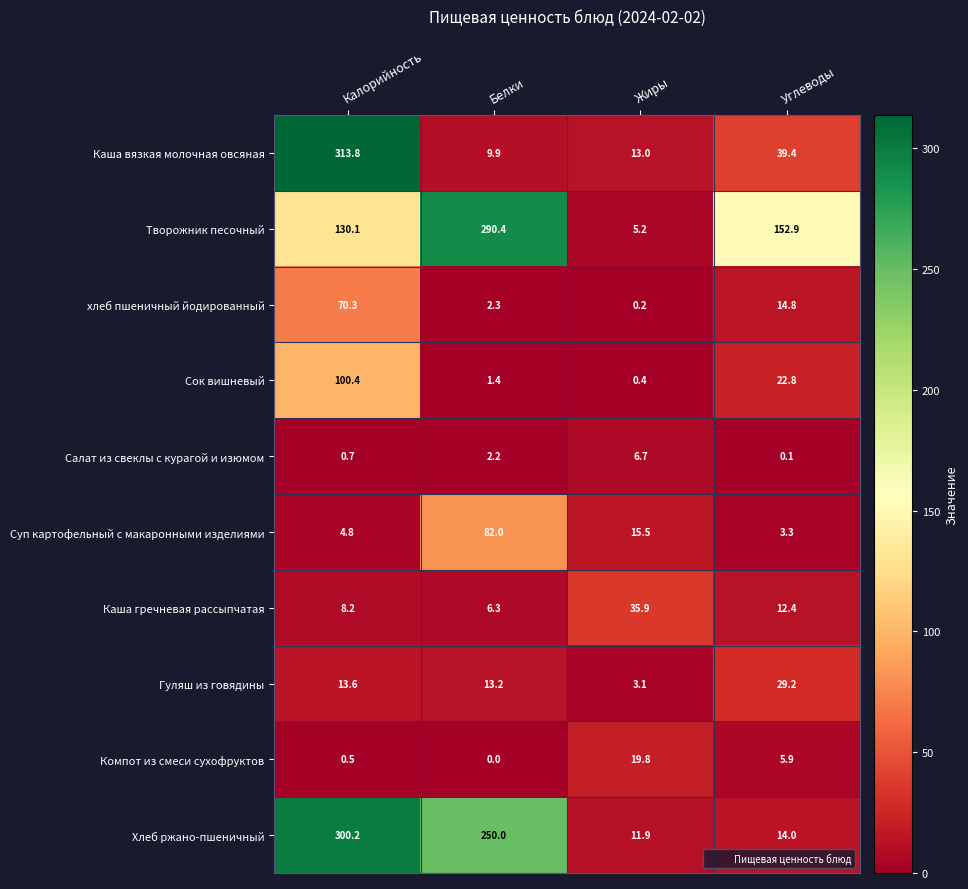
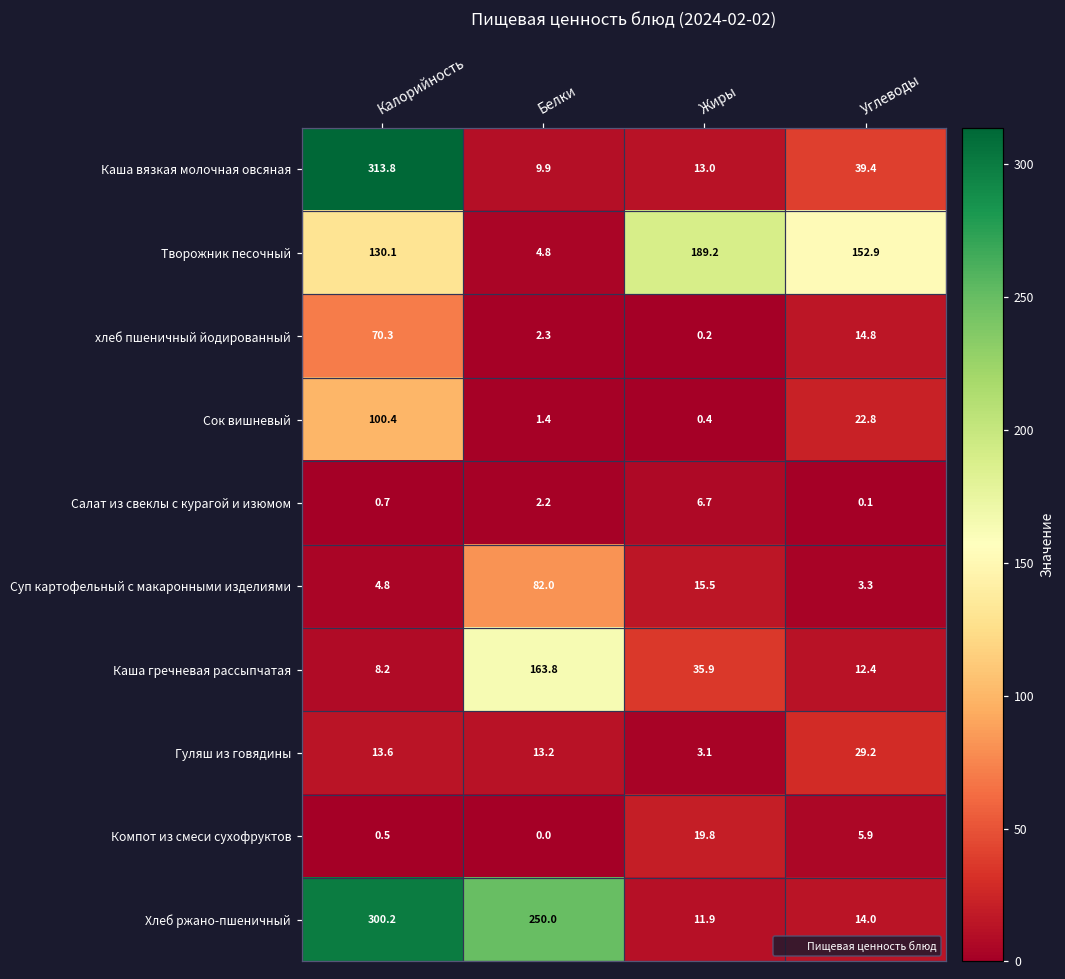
  {
    "Каша вязкая молочная овсяная": {
      "Калорийность": 313.8,
      "Белки": 9.9,
      "Жиры": 13.0,
      "Углеводы": 39.4
    },
    "Творожник песочный": {
      "Калорийность": 130.1,
-     "Белки": 290.4,
-     "Жиры": 5.2,
+     "Белки": 4.8,
+     "Жиры": 189.2,
      "Углеводы": 152.9
    },
    "хлеб пшеничный йодированный": {
      "Калорийность": 70.3,
      "Белки": 2.3,
      "Жиры": 0.2,
      "Углеводы": 14.8
    },
    "Сок вишневый": {
      "Калорийность": 100.4,
      "Белки": 1.4,
      "Жиры": 0.4,
      "Углеводы": 22.8
    },
    "Салат из свеклы с курагой и изюмом": {
      "Калорийность": 0.7,
      "Белки": 2.2,
      "Жиры": 6.7,
      "Углеводы": 0.1
    },
    "Суп картофельный с макаронными изделиями": {
      "Калорийность": 4.8,
      "Белки": 82.0,
      "Жиры": 15.5,
      "Углеводы": 3.3
    },
    "Каша гречневая рассыпчатая": {
      "Калорийность": 8.2,
-     "Белки": 6.3,
+     "Белки": 163.8,
      "Жиры": 35.9,
      "Углеводы": 12.4
    },
    "Гуляш из говядины": {
      "Калорийность": 13.6,
      "Белки": 13.2,
      "Жиры": 3.1,
      "Углеводы": 29.2
    },
    "Компот из смеси сухофруктов": {
      "Калорийность": 0.5,
      "Белки": 0.0,
      "Жиры": 19.8,
      "Углеводы": 5.9
    },
    "Хлеб ржано-пшеничный": {
      "Калорийность": 300.2,
      "Белки": 250.0,
      "Жиры": 11.9,
      "Углеводы": 14.0
    }
  }
